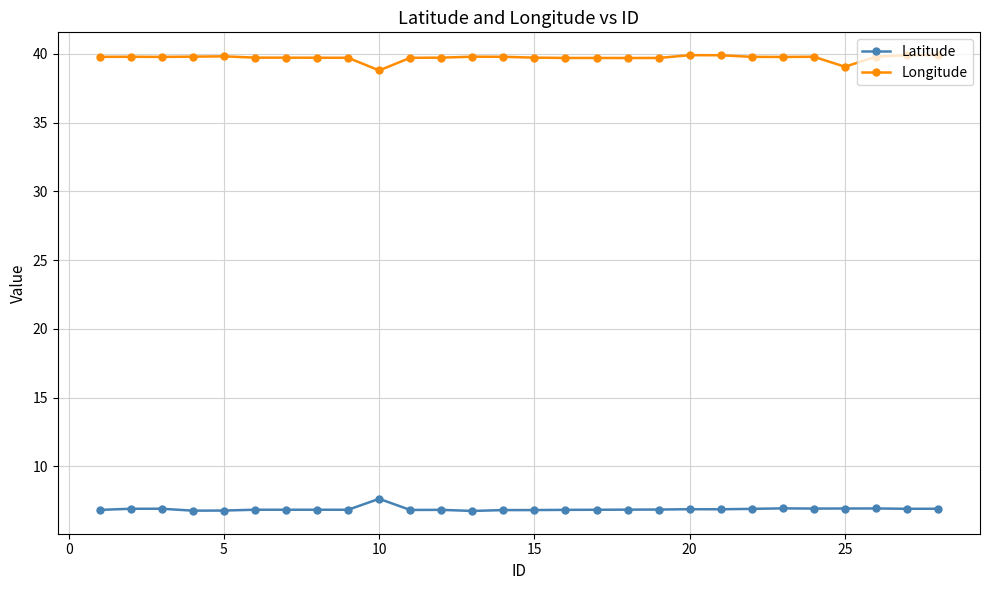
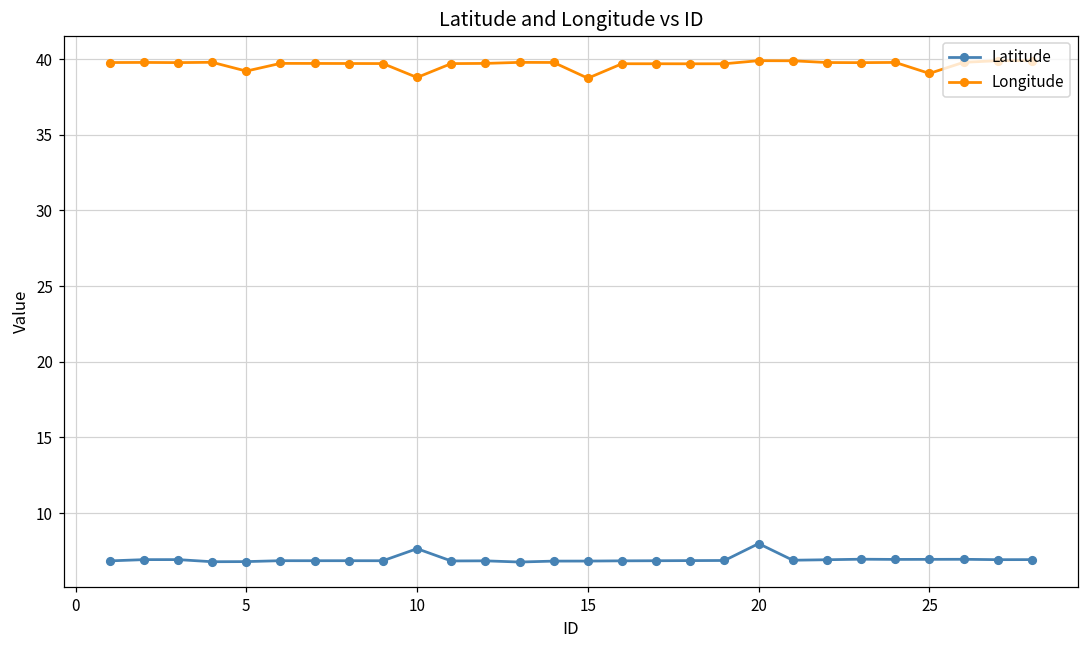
  {
    "Latitude": {
      "5": 6.8,
      "10": 7.6,
      "15": 6.8,
-     "20": 6.9,
+     "20": 8.0,
      "25": 6.9
    },
    "Longitude": {
-     "5": 39.8,
+     "5": 39.2,
      "10": 38.8,
-     "15": 39.7,
+     "15": 38.7,
      "20": 39.9,
      "25": 39.1
    }
  }
